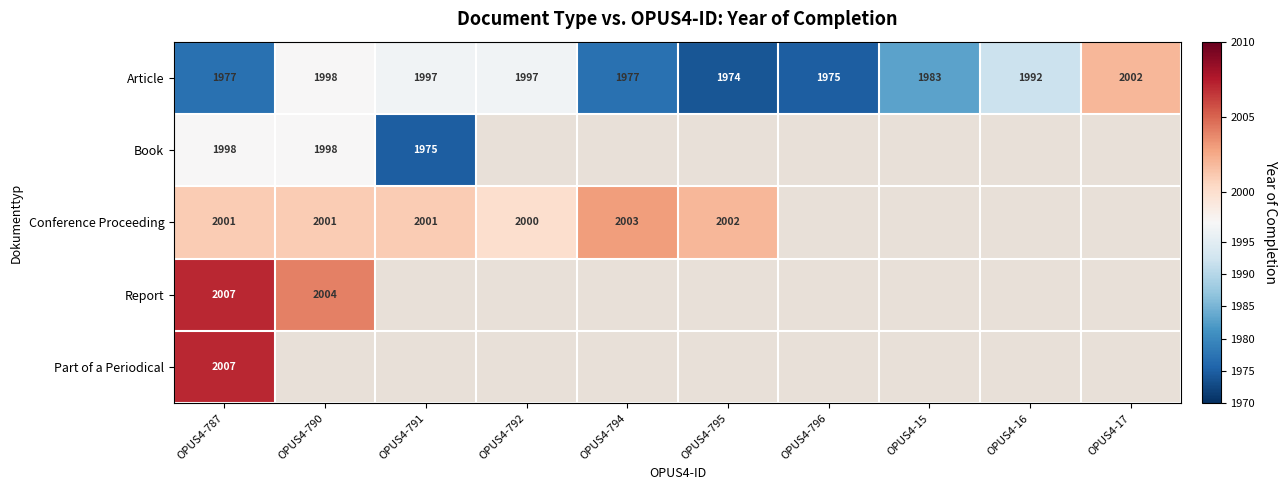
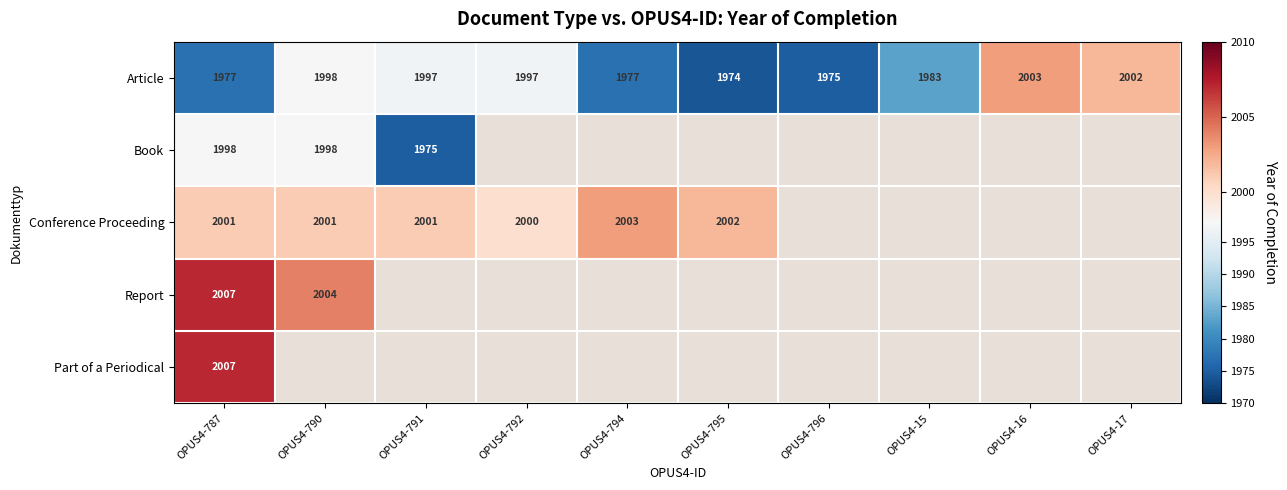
  {
    "Article": {
      "OPUS4-787": 1977,
      "OPUS4-790": 1998,
      "OPUS4-791": 1997,
      "OPUS4-792": 1997,
      "OPUS4-794": 1977,
      "OPUS4-795": 1974,
      "OPUS4-796": 1975,
      "OPUS4-15": 1983,
-     "OPUS4-16": 1992,
+     "OPUS4-16": 2003,
      "OPUS4-17": 2002
    },
    "Book": {
      "OPUS4-787": 1998,
      "OPUS4-790": 1998,
      "OPUS4-791": 1975
    },
    "Conference Proceeding": {
      "OPUS4-787": 2001,
      "OPUS4-790": 2001,
      "OPUS4-791": 2001,
      "OPUS4-792": 2000,
      "OPUS4-794": 2003,
      "OPUS4-795": 2002
    },
    "Report": {
      "OPUS4-787": 2007,
      "OPUS4-790": 2004
    },
    "Part of a Periodical": {
      "OPUS4-787": 2007
    }
  }
